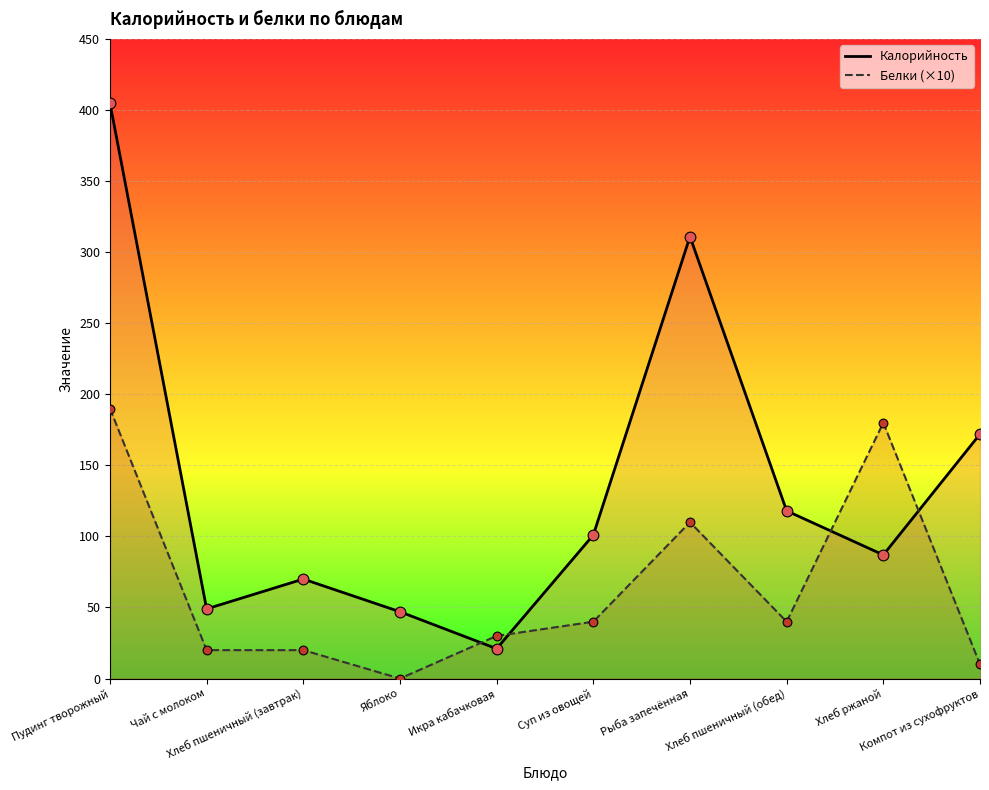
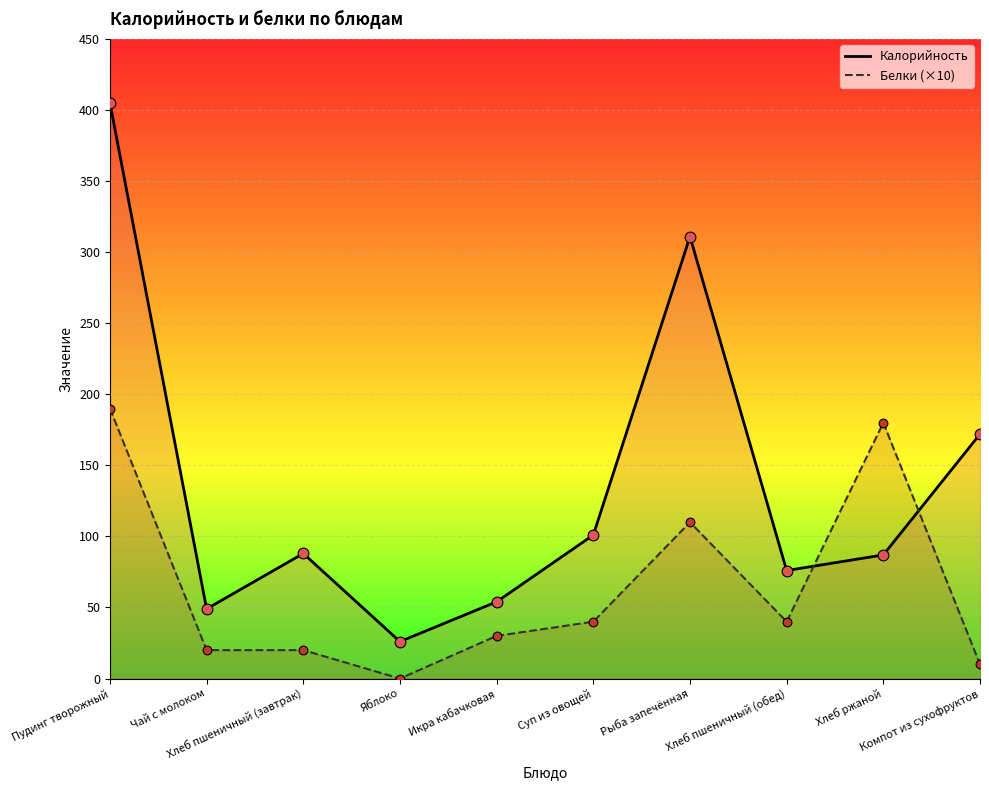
  {
    "Калорийность": {
      "Пудинг творожный": 405,
      "Чай с молоком": 49,
-     "Хлеб пшеничный (завтрак)": 70,
-     "Яблоко": 47,
-     "Икра кабачковая": 21,
+     "Хлеб пшеничный (завтрак)": 88,
+     "Яблоко": 26,
+     "Икра кабачковая": 54,
      "Суп из овощей": 101,
      "Рыба запечённая": 311,
-     "Хлеб пшеничный (обед)": 118,
+     "Хлеб пшеничный (обед)": 76,
      "Хлеб ржаной": 87,
      "Компот из сухофруктов": 172
    },
    "Белки (×10)": {
      "Пудинг творожный": 190,
      "Чай с молоком": 20,
      "Хлеб пшеничный (завтрак)": 20,
      "Яблоко": 0,
      "Икра кабачковая": 30,
      "Суп из овощей": 40,
      "Рыба запечённая": 110,
      "Хлеб пшеничный (обед)": 40,
      "Хлеб ржаной": 180,
      "Компот из сухофруктов": 10
    }
  }
